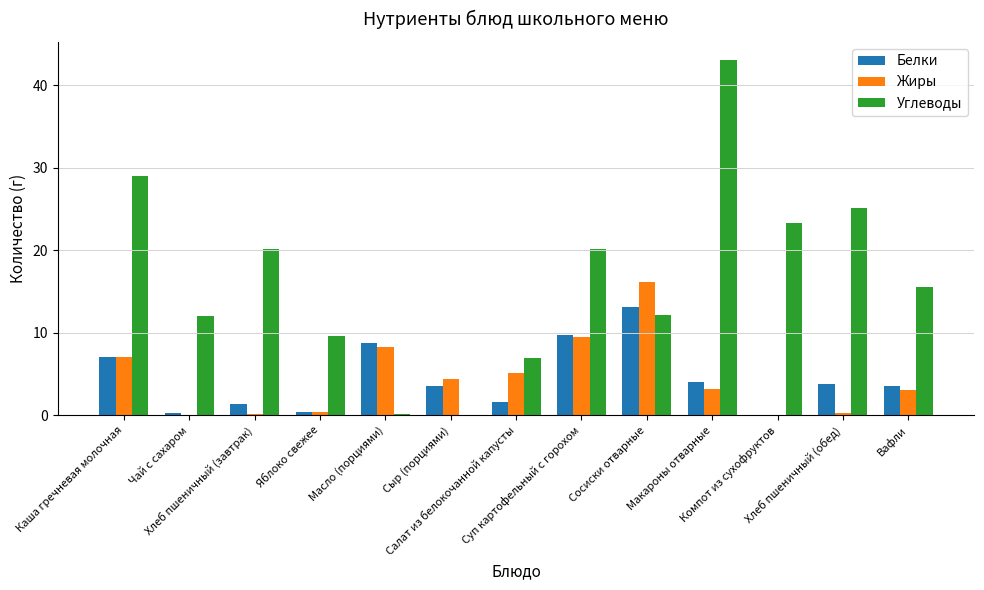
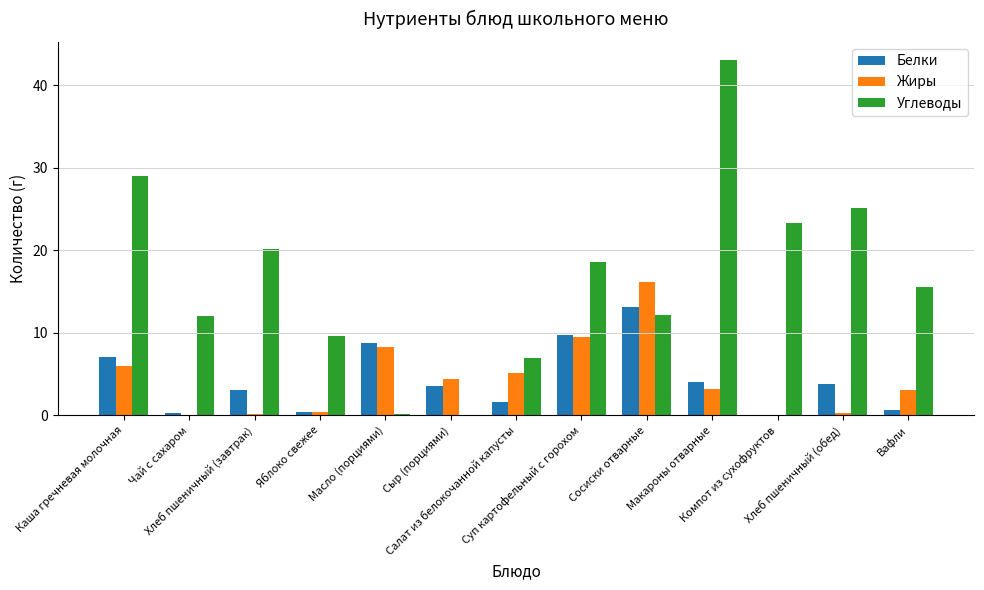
  {
    "Белки": {
      "Каша гречневая молочная": 7,
-     "Хлеб пшеничный (завтрак)": 1,
+     "Хлеб пшеничный (завтрак)": 3,
      "Яблоко свежее": 0,
      "Масло (порциями)": 9,
      "Сыр (порциями)": 4,
      "Салат из белокочанной капусты": 2,
      "Суп картофельный с горохом": 10,
      "Сосиски отварные": 13,
      "Макароны отварные": 4,
      "Компот из сухофруктов": 0,
      "Хлеб пшеничный (обед)": 4,
-     "Вафли": 4
+     "Вафли": 1
    },
    "Жиры": {
-     "Каша гречневая молочная": 7,
+     "Каша гречневая молочная": 6,
      "Чай с сахаром": 0,
      "Яблоко свежее": 0,
      "Масло (порциями)": 8,
      "Сыр (порциями)": 4,
      "Салат из белокочанной капусты": 5,
      "Суп картофельный с горохом": 10,
      "Сосиски отварные": 16,
      "Макароны отварные": 3,
      "Компот из сухофруктов": 0,
      "Вафли": 3
    },
    "Углеводы": {
      "Каша гречневая молочная": 29,
      "Чай с сахаром": 12,
      "Хлеб пшеничный (завтрак)": 20,
      "Яблоко свежее": 10,
      "Сыр (порциями)": 0,
      "Салат из белокочанной капусты": 7,
-     "Суп картофельный с горохом": 20,
+     "Суп картофельный с горохом": 19,
      "Сосиски отварные": 12,
      "Макароны отварные": 43,
      "Компот из сухофруктов": 23,
      "Хлеб пшеничный (обед)": 25,
      "Вафли": 16
    }
  }
